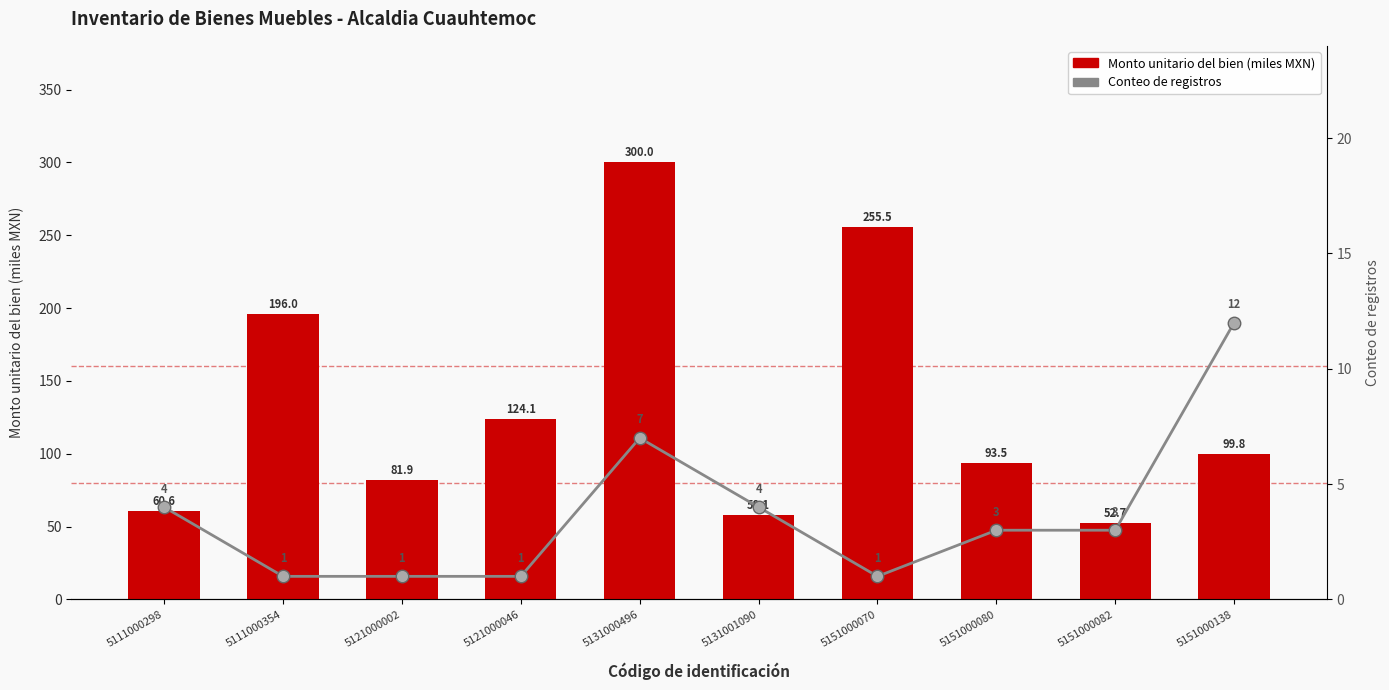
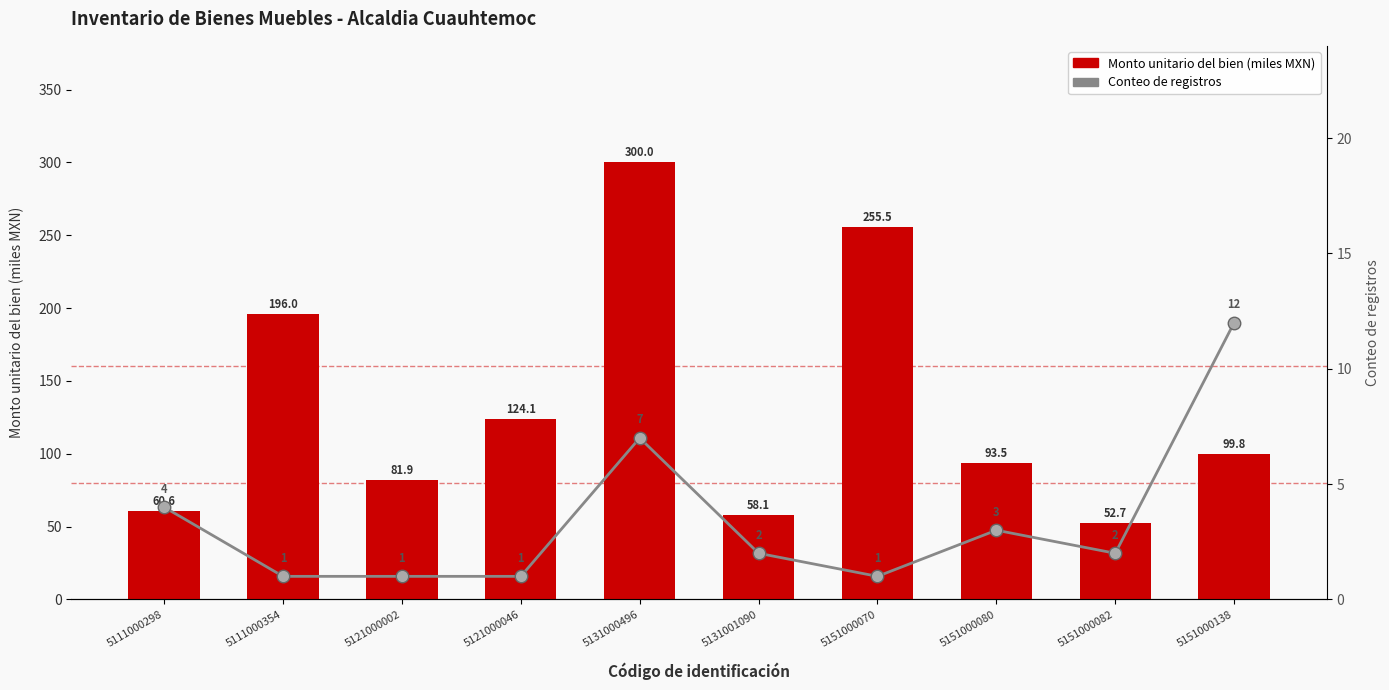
  {
    "Conteo de registros": {
      "5111000298": 4,
      "5111000354": 1,
      "5121000002": 1,
      "5121000046": 1,
      "5131000496": 7,
-     "5131001090": 4,
+     "5131001090": 2,
      "5151000070": 1,
      "5151000080": 3,
-     "5151000082": 3,
+     "5151000082": 2,
      "5151000138": 12
    }
  }
